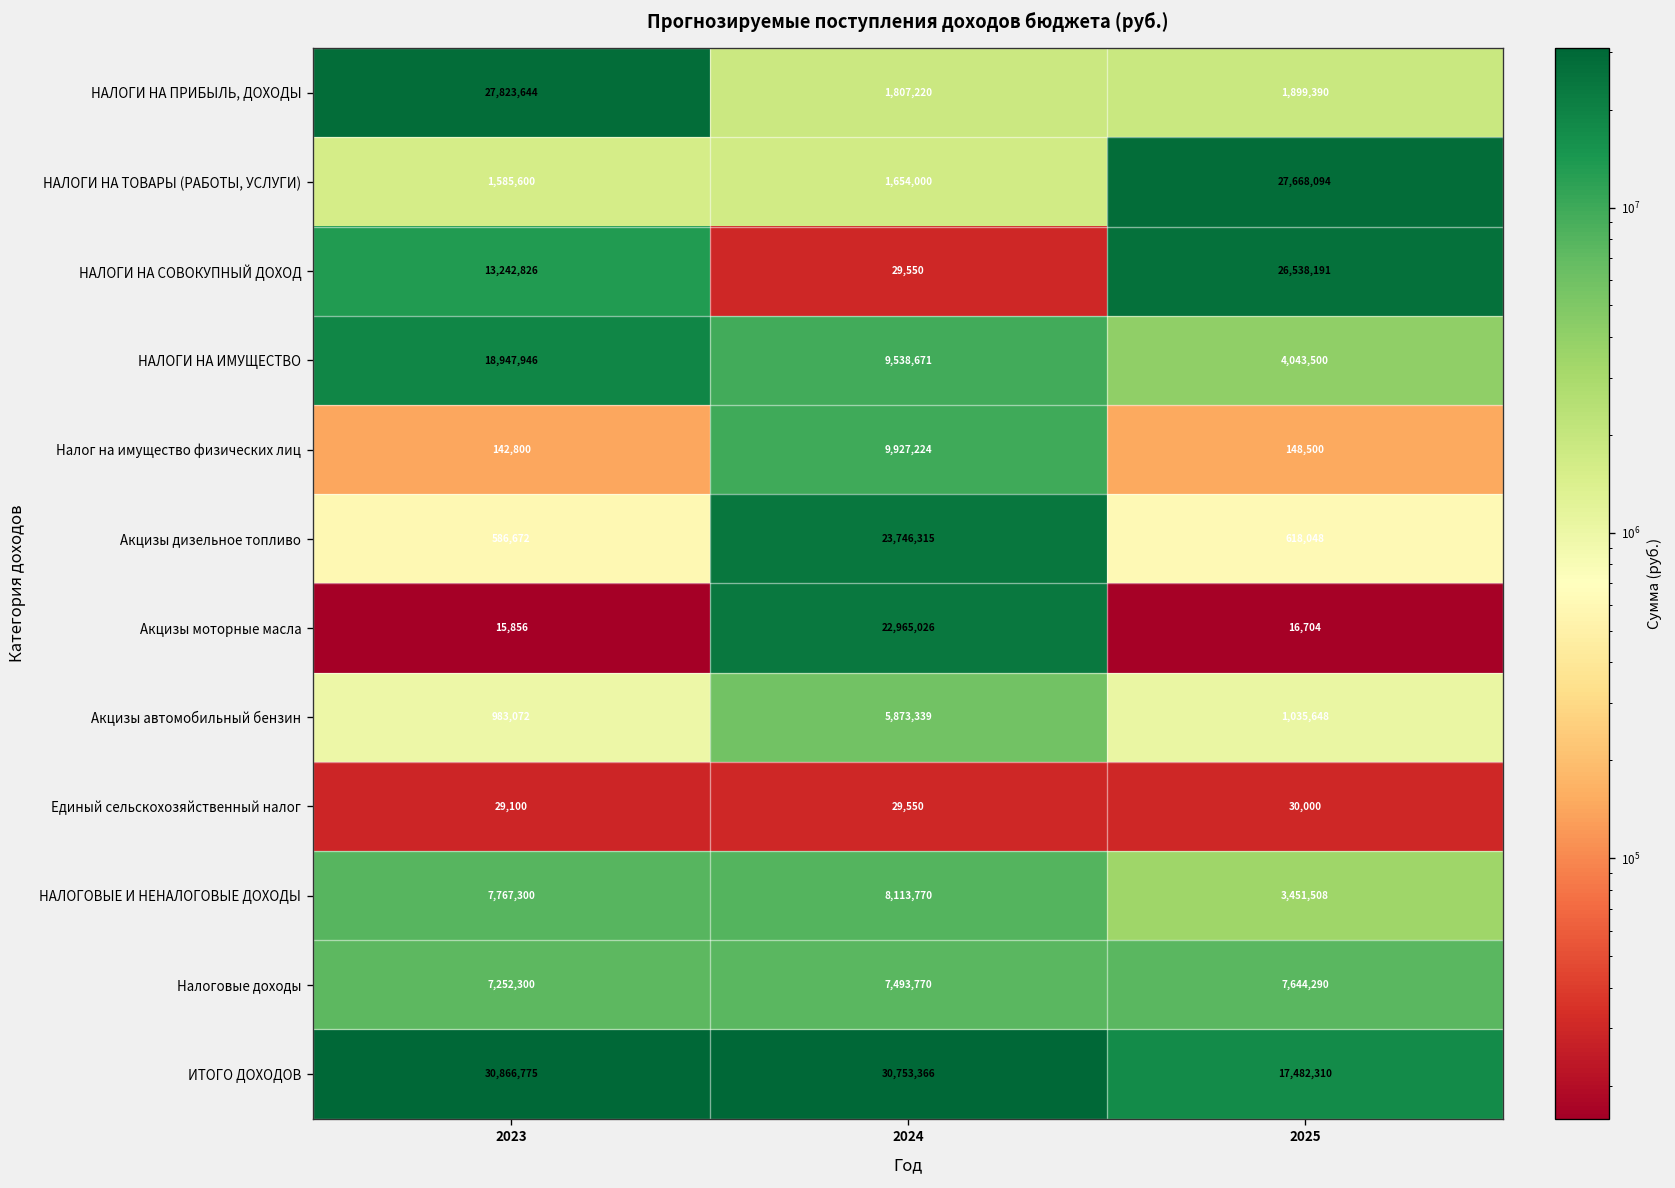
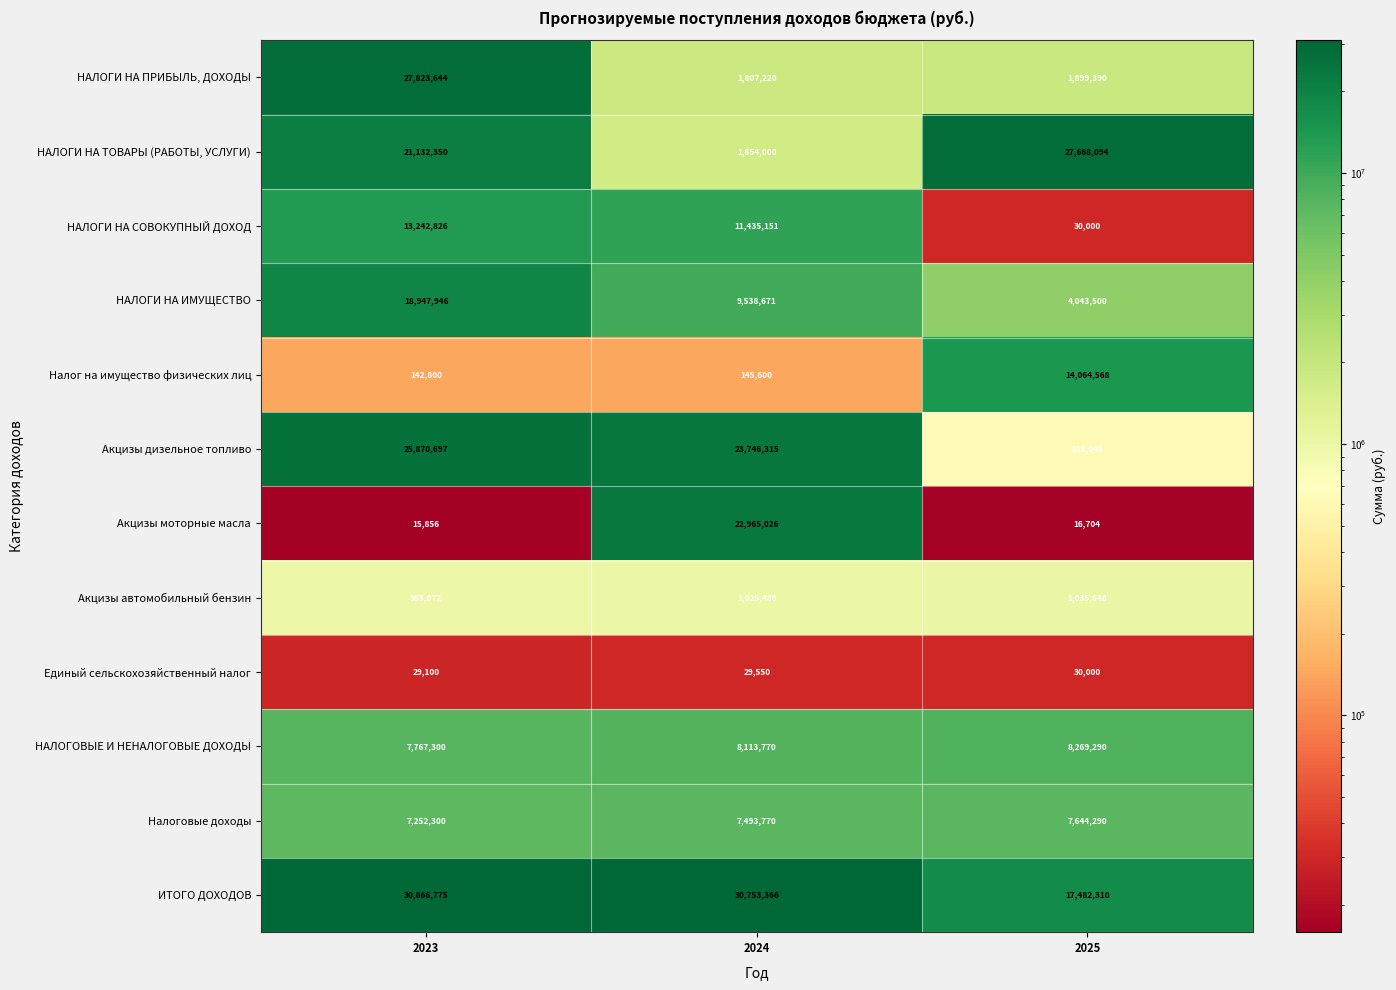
  {
    "НАЛОГИ НА ПРИБЫЛЬ, ДОХОДЫ": {
      "2023": "27,823,644",
      "2024": "1,807,220",
      "2025": "1,899,390"
    },
    "НАЛОГИ НА ТОВАРЫ (РАБОТЫ, УСЛУГИ)": {
-     "2023": "1,585,600",
+     "2023": "21,132,350",
      "2024": "1,654,000",
      "2025": "27,668,094"
    },
    "НАЛОГИ НА СОВОКУПНЫЙ ДОХОД": {
      "2023": "13,242,826",
-     "2024": "29,550",
-     "2025": "26,538,191"
+     "2024": "11,435,151",
+     "2025": "30,000"
    },
    "НАЛОГИ НА ИМУЩЕСТВО": {
      "2023": "18,947,946",
      "2024": "9,538,671",
      "2025": "4,043,500"
    },
    "Налог на имущество физических лиц": {
      "2023": "142,800",
-     "2024": "9,927,224",
-     "2025": "148,500"
+     "2024": "145,600",
+     "2025": "14,064,568"
    },
    "Акцизы дизельное топливо": {
-     "2023": "586,672",
+     "2023": "25,870,697",
      "2024": "23,746,315",
      "2025": "618,048"
    },
    "Акцизы моторные масла": {
      "2023": "15,856",
      "2024": "22,965,026",
      "2025": "16,704"
    },
    "Акцизы автомобильный бензин": {
      "2023": "983,072",
-     "2024": "5,873,339",
+     "2024": "1,025,480",
      "2025": "1,035,648"
    },
    "Единый сельскохозяйственный налог": {
      "2023": "29,100",
      "2024": "29,550",
      "2025": "30,000"
    },
    "НАЛОГОВЫЕ И НЕНАЛОГОВЫЕ ДОХОДЫ": {
      "2023": "7,767,300",
      "2024": "8,113,770",
-     "2025": "3,451,508"
+     "2025": "8,269,290"
    },
    "Налоговые доходы": {
      "2023": "7,252,300",
      "2024": "7,493,770",
      "2025": "7,644,290"
    },
    "ИТОГО ДОХОДОВ": {
      "2023": "30,866,775",
      "2024": "30,753,366",
      "2025": "17,482,310"
    }
  }
